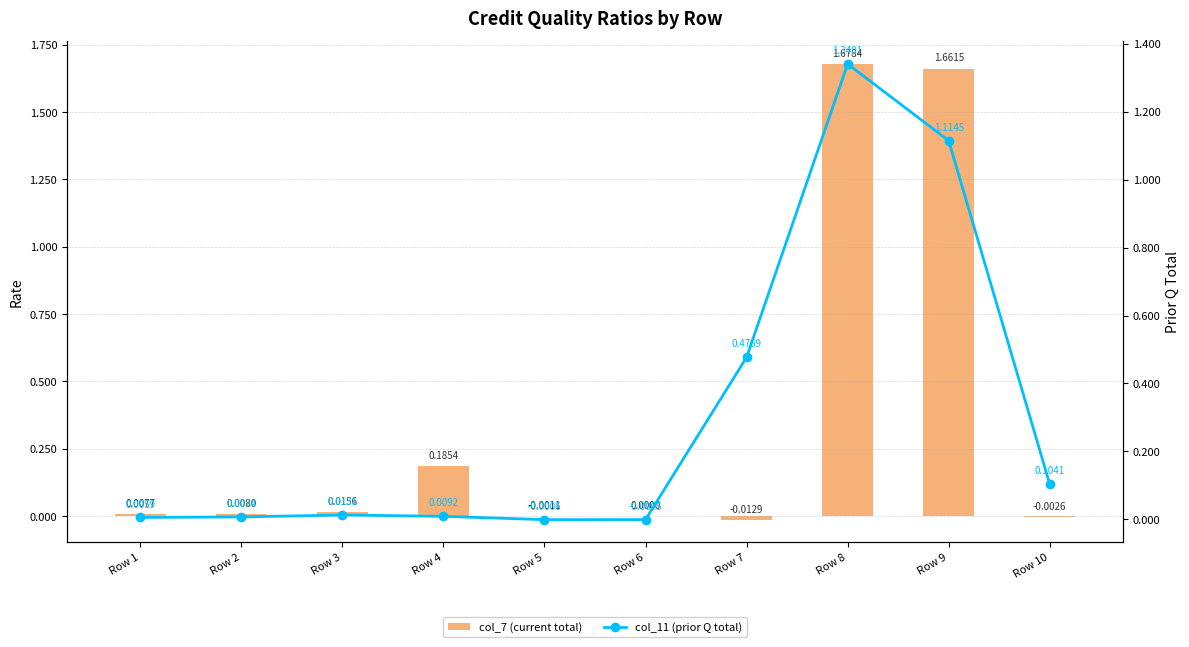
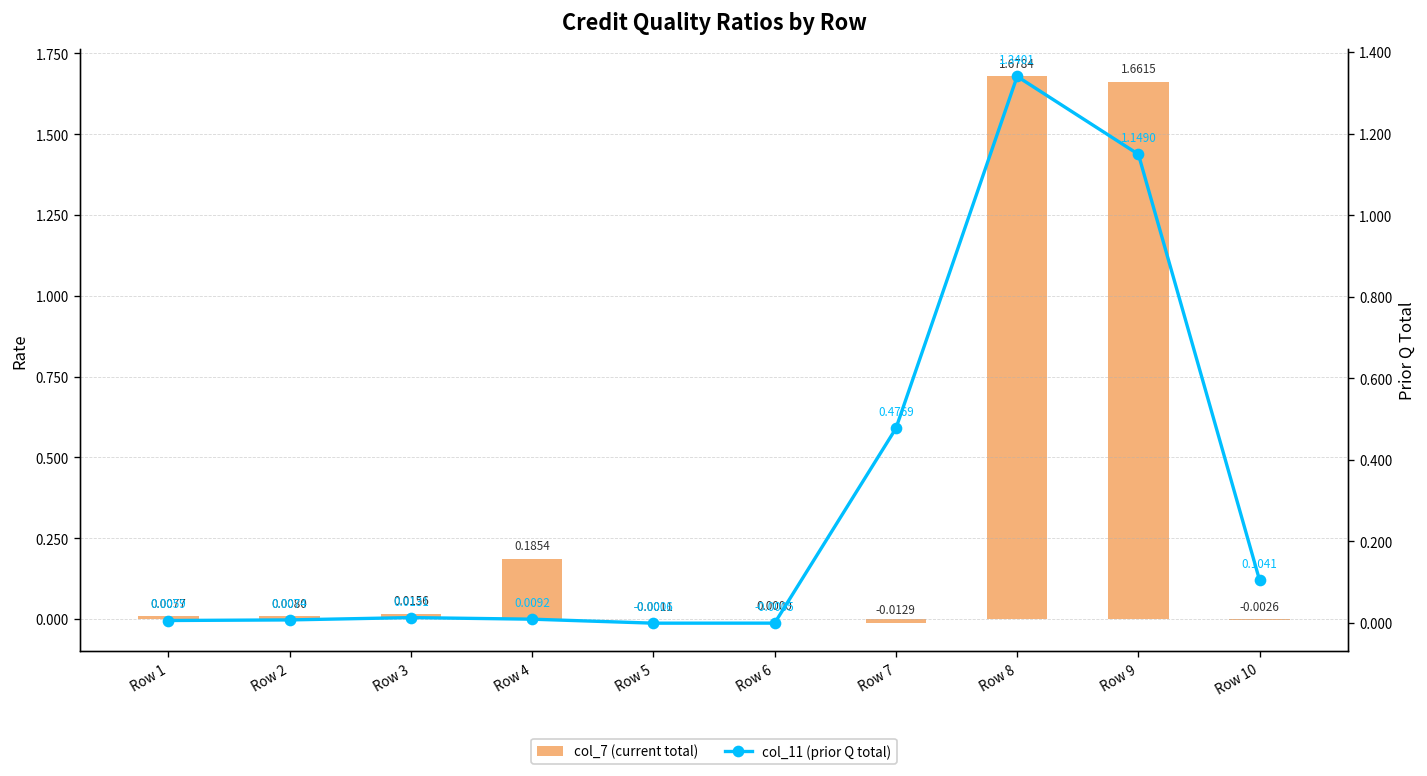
  {
    "col_7 (current total)": {
      "Row 4": 0.1854,
      "Row 7": -0.0129,
      "Row 9": 1.6615,
      "Row 10": -0.0026
    },
    "col_11 (prior Q total)": {
      "Row 4": 0.0092,
      "Row 7": 0.4769,
-     "Row 9": 1.1145,
+     "Row 9": 1.1490,
      "Row 10": 0.1041
    }
  }
